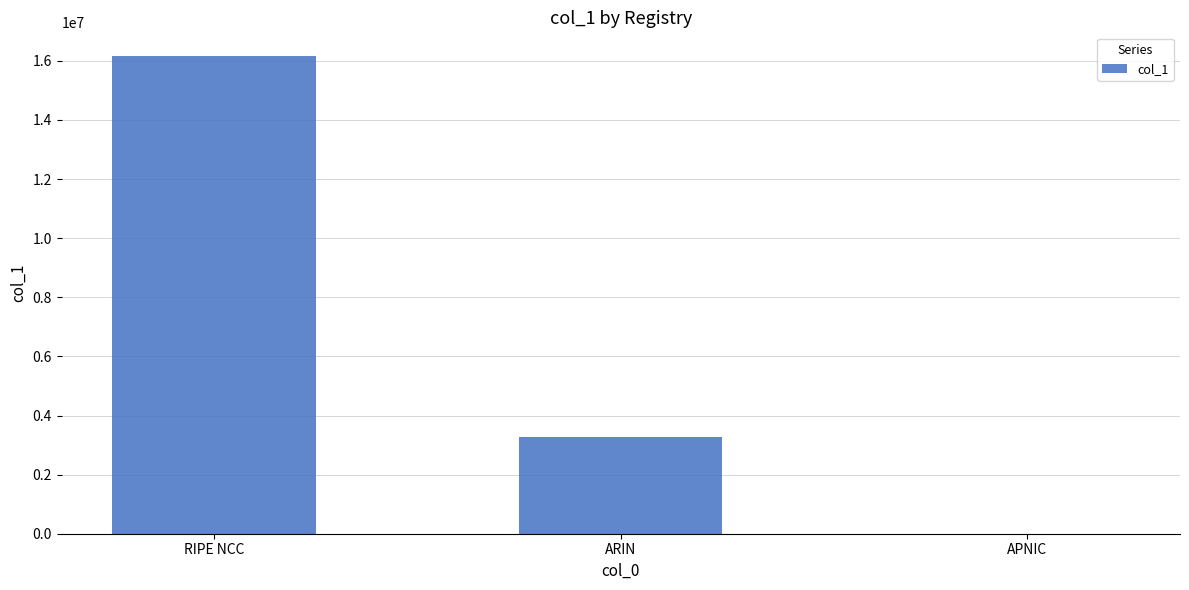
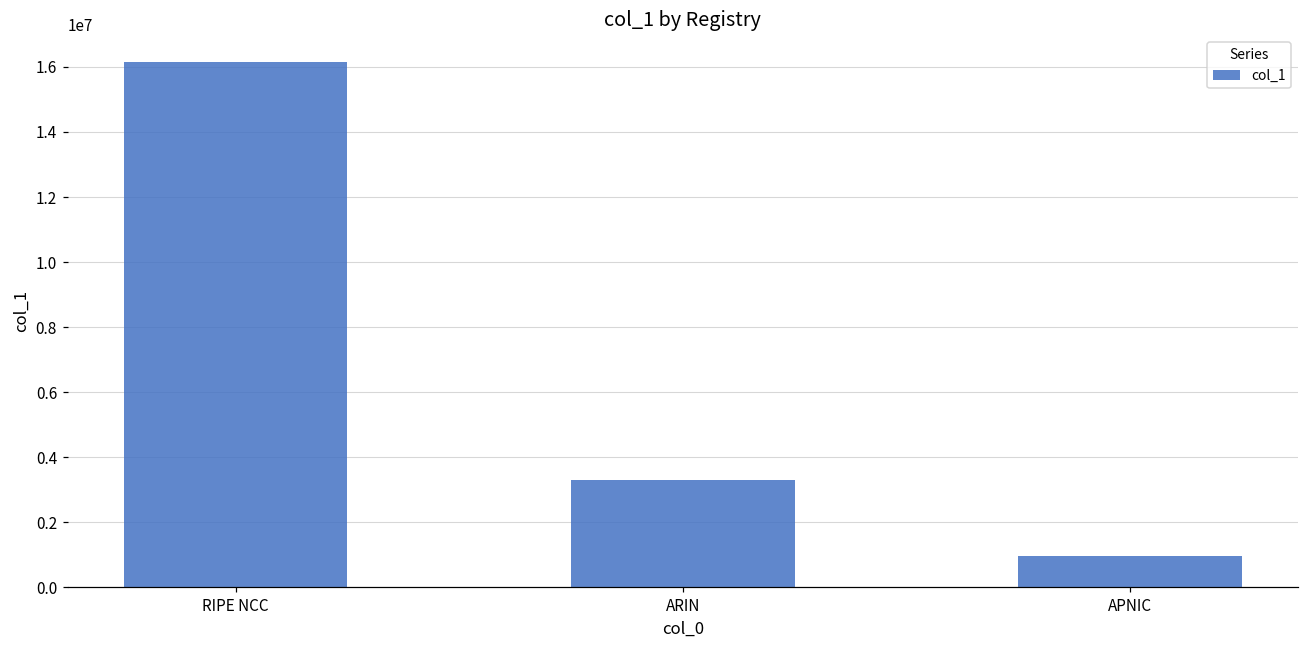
  {
    "RIPE NCC": 16200000,
    "ARIN": 3300000,
-   "APNIC": 0
+   "APNIC": 900000
  }
